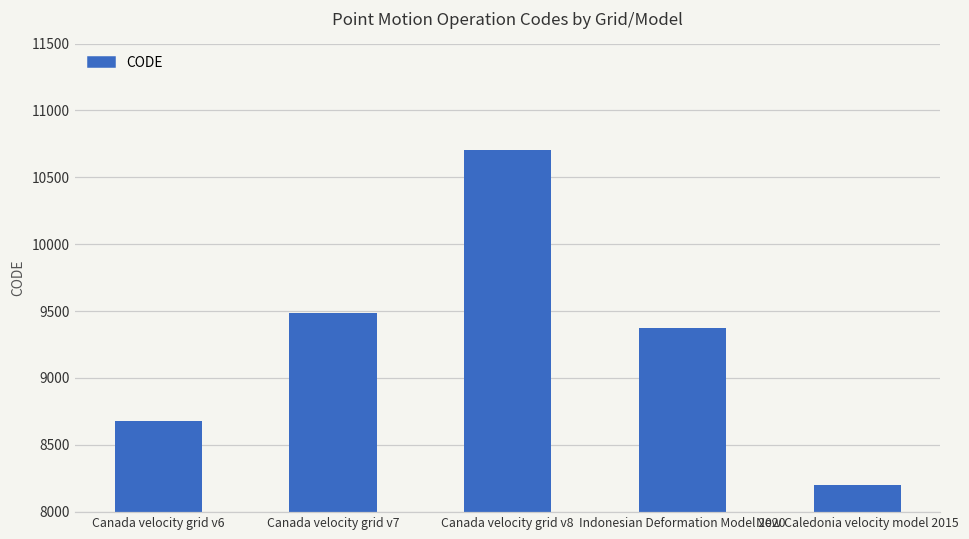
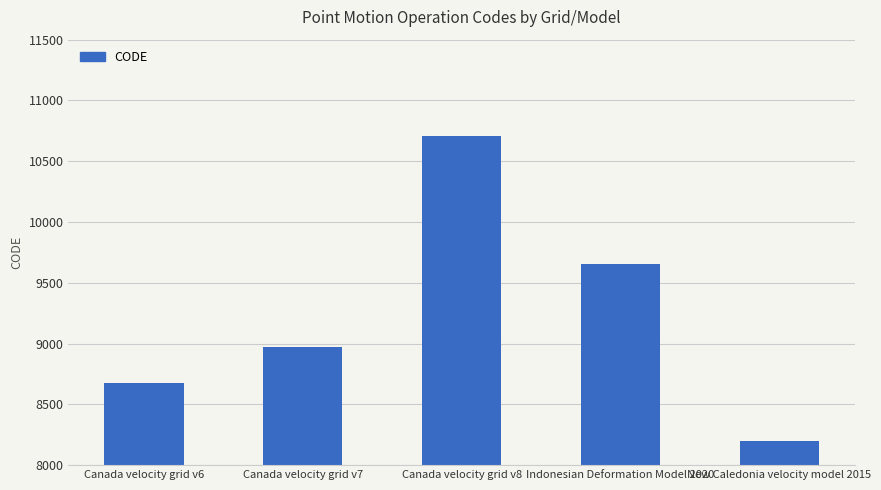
  {
    "Canada velocity grid v6": 8680,
-   "Canada velocity grid v7": 9480,
+   "Canada velocity grid v7": 8970,
    "Canada velocity grid v8": 10710,
-   "Indonesian Deformation Model 2020": 9380,
+   "Indonesian Deformation Model 2020": 9660,
    "New Caledonia velocity model 2015": 8200
  }
